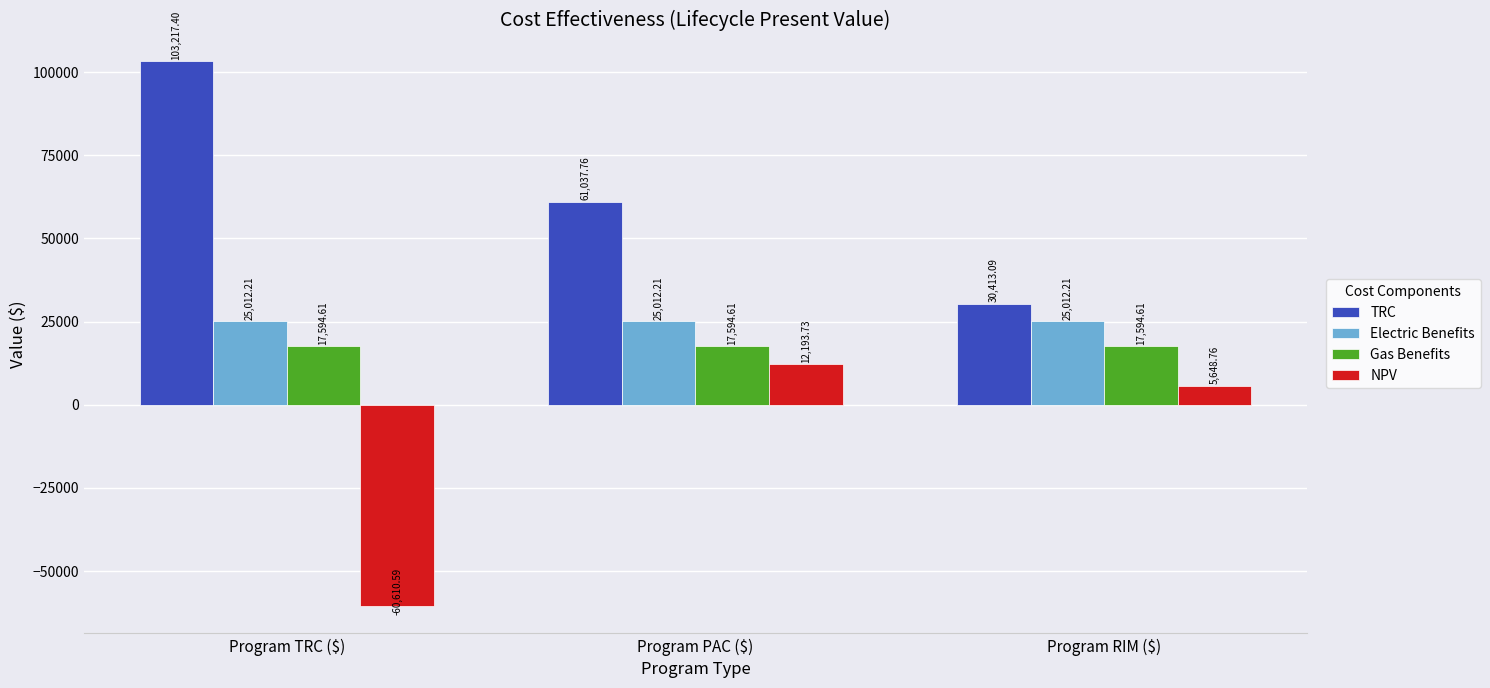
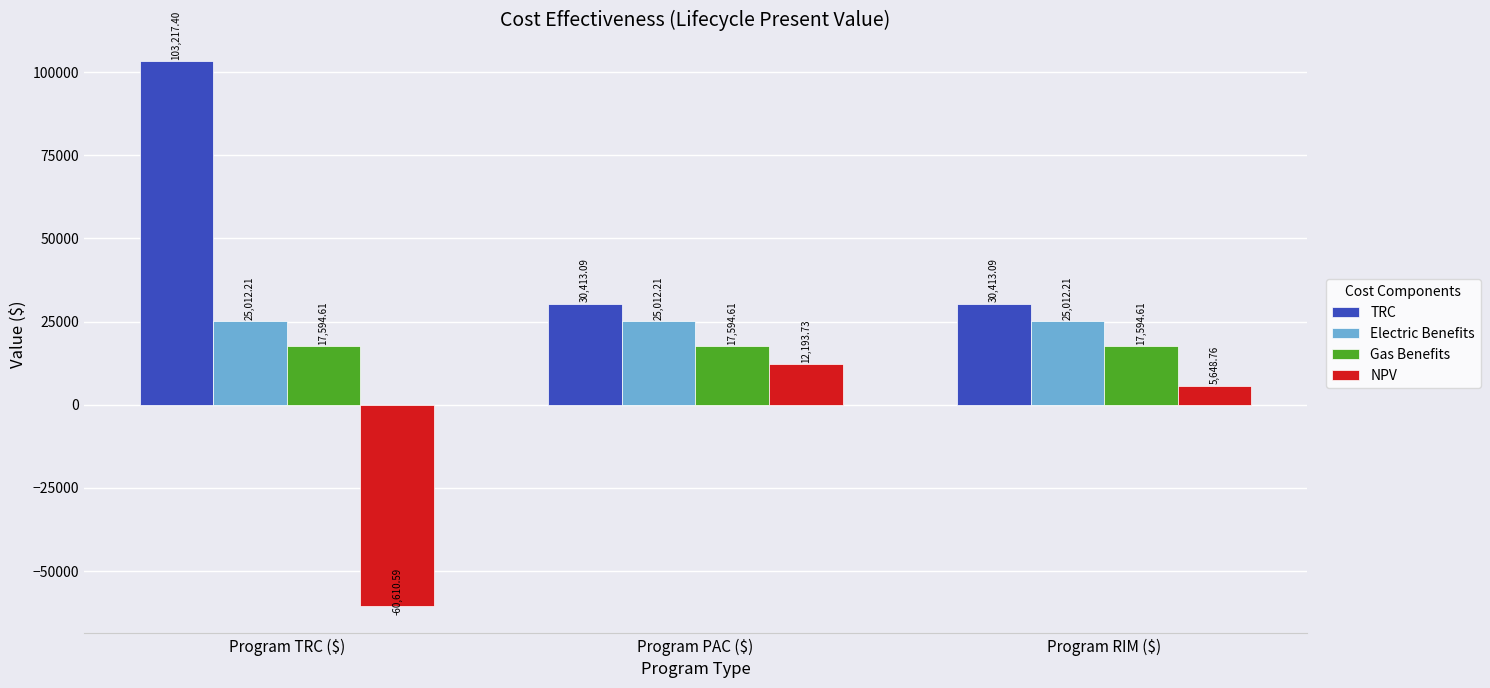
  {
    "TRC": {
      "Program TRC ($)": "103,217.40",
-     "Program PAC ($)": "61,037.76",
+     "Program PAC ($)": "30,413.09",
      "Program RIM ($)": "30,413.09"
    },
    "Electric Benefits": {
      "Program TRC ($)": "25,012.21",
      "Program PAC ($)": "25,012.21",
      "Program RIM ($)": "25,012.21"
    },
    "Gas Benefits": {
      "Program TRC ($)": "17,594.61",
      "Program PAC ($)": "17,594.61",
      "Program RIM ($)": "17,594.61"
    },
    "NPV": {
      "Program TRC ($)": "-60,610.59",
      "Program PAC ($)": "12,193.73",
      "Program RIM ($)": "5,648.76"
    }
  }
